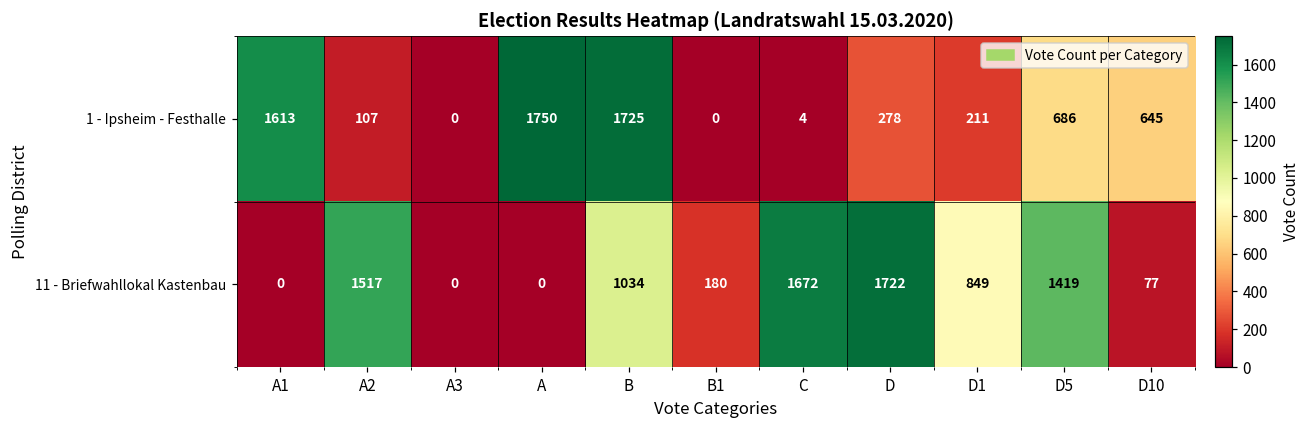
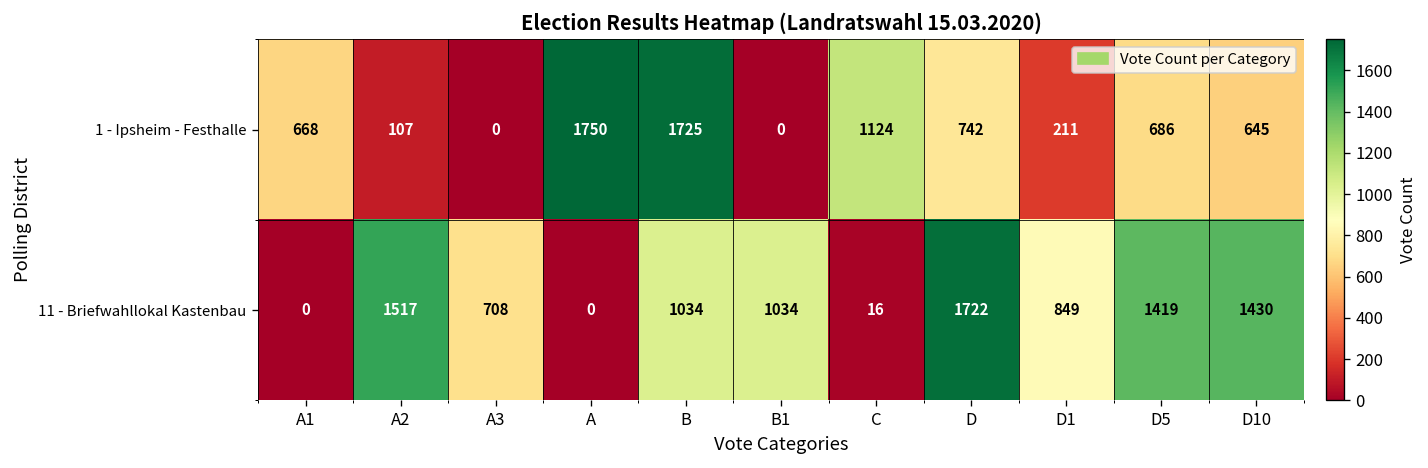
  {
    "1 - Ipsheim - Festhalle": {
-     "A1": 1613,
+     "A1": 668,
      "A2": 107,
      "A3": 0,
      "A": 1750,
      "B": 1725,
      "B1": 0,
-     "C": 4,
-     "D": 278,
+     "C": 1124,
+     "D": 742,
      "D1": 211,
      "D5": 686,
      "D10": 645
    },
    "11 - Briefwahllokal Kastenbau": {
      "A1": 0,
      "A2": 1517,
-     "A3": 0,
+     "A3": 708,
      "A": 0,
      "B": 1034,
-     "B1": 180,
-     "C": 1672,
+     "B1": 1034,
+     "C": 16,
      "D": 1722,
      "D1": 849,
      "D5": 1419,
-     "D10": 77
+     "D10": 1430
    }
  }
